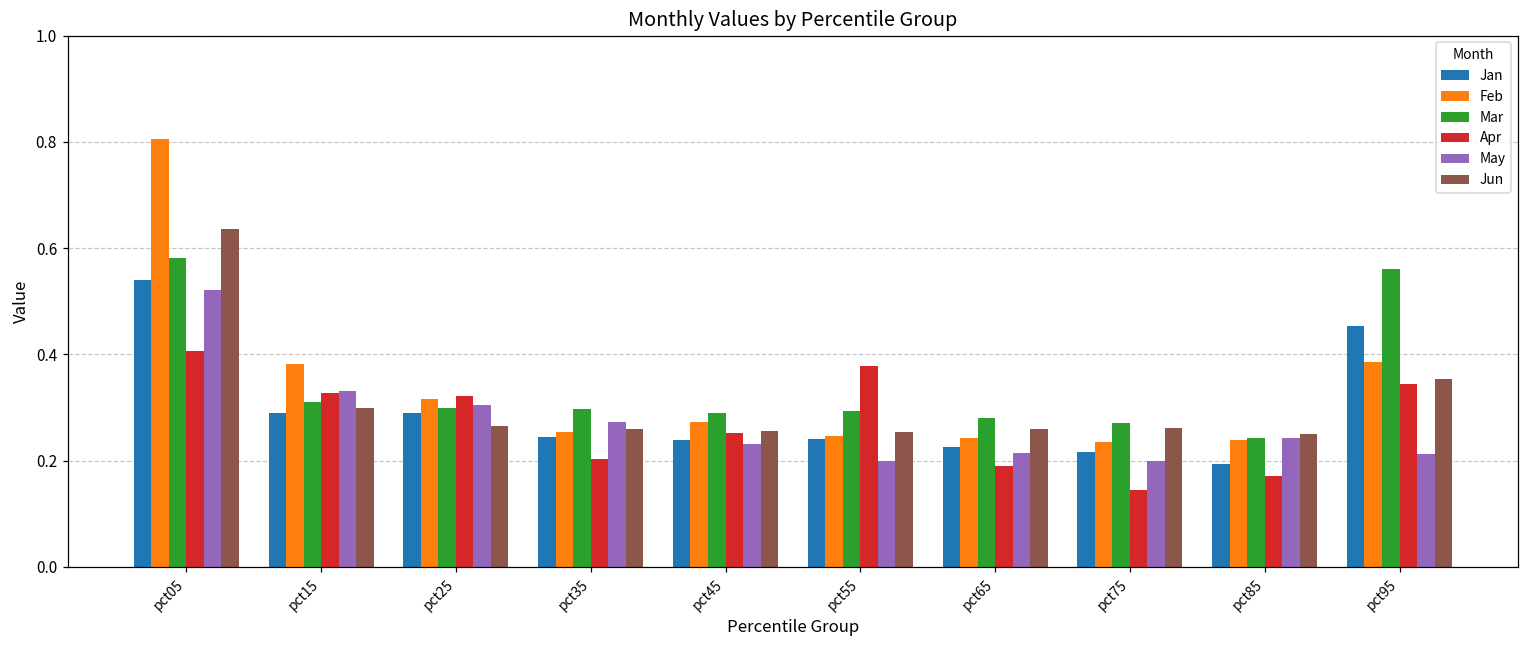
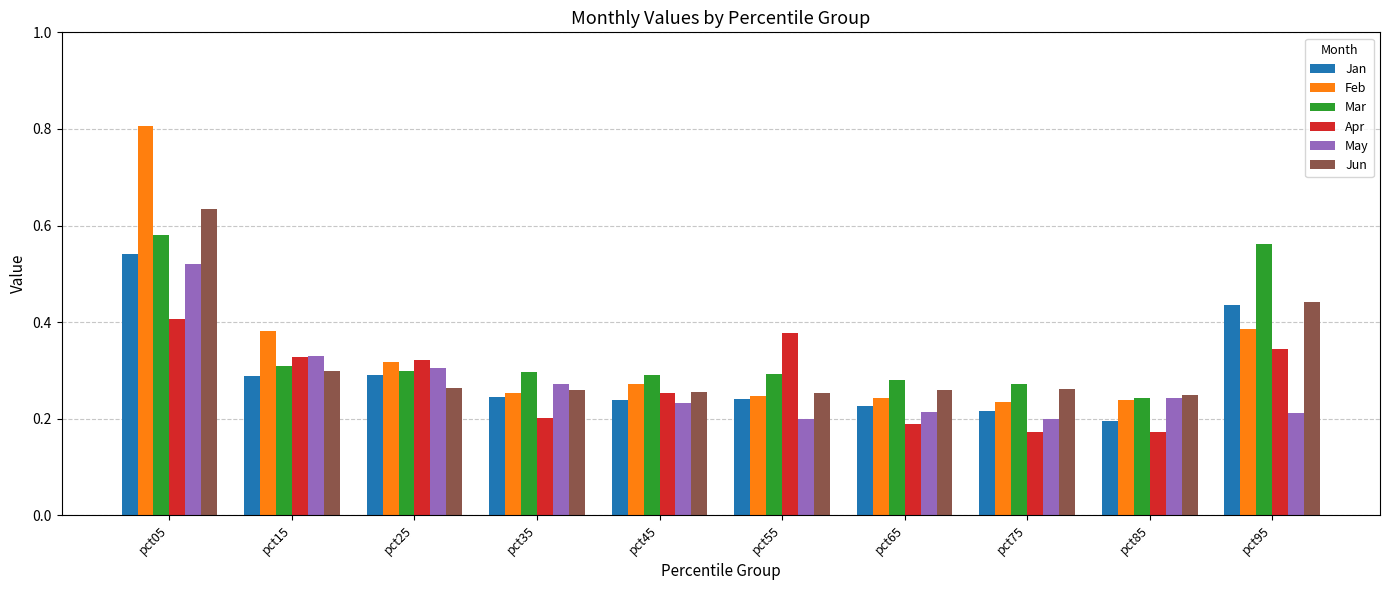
  {
    "Jan": {
      "pct05": 0.54,
      "pct15": 0.29,
      "pct25": 0.29,
      "pct35": 0.25,
      "pct45": 0.24,
      "pct55": 0.24,
      "pct65": 0.23,
      "pct75": 0.22,
      "pct85": 0.19,
-     "pct95": 0.45
+     "pct95": 0.44
    },
    "Feb": {
      "pct05": 0.81,
      "pct15": 0.38,
      "pct25": 0.32,
      "pct35": 0.25,
      "pct45": 0.27,
      "pct55": 0.25,
      "pct65": 0.24,
      "pct75": 0.24,
      "pct85": 0.24,
      "pct95": 0.39
    },
    "Mar": {
      "pct05": 0.58,
      "pct15": 0.31,
      "pct25": 0.30,
      "pct35": 0.30,
      "pct45": 0.29,
      "pct55": 0.29,
      "pct65": 0.28,
      "pct75": 0.27,
      "pct85": 0.24,
      "pct95": 0.56
    },
    "Apr": {
      "pct05": 0.41,
      "pct15": 0.33,
      "pct25": 0.32,
      "pct35": 0.20,
      "pct45": 0.25,
      "pct55": 0.38,
      "pct65": 0.19,
-     "pct75": 0.14,
+     "pct75": 0.17,
      "pct85": 0.17,
      "pct95": 0.34
    },
    "May": {
      "pct05": 0.52,
      "pct15": 0.33,
      "pct25": 0.30,
      "pct35": 0.27,
      "pct45": 0.23,
      "pct55": 0.20,
      "pct65": 0.21,
      "pct75": 0.20,
      "pct85": 0.24,
      "pct95": 0.21
    },
    "Jun": {
      "pct05": 0.64,
      "pct15": 0.30,
      "pct25": 0.26,
      "pct35": 0.26,
      "pct45": 0.26,
      "pct55": 0.25,
      "pct65": 0.26,
      "pct75": 0.26,
      "pct85": 0.25,
-     "pct95": 0.35
+     "pct95": 0.44
    }
  }
